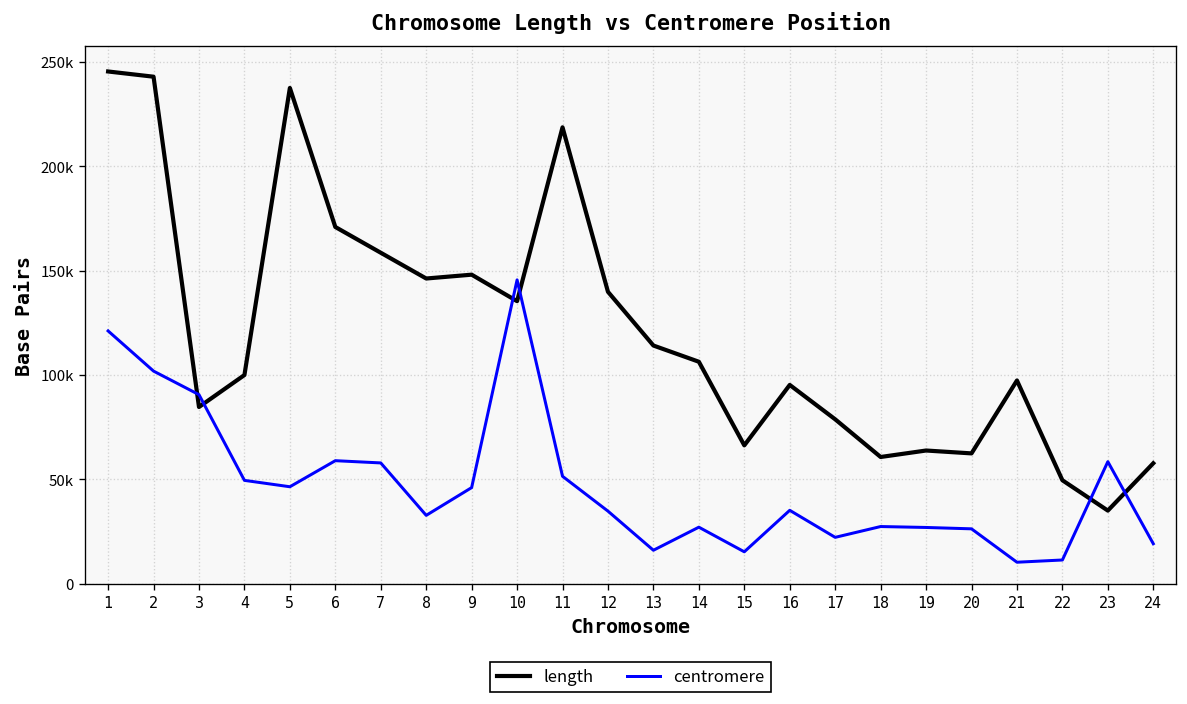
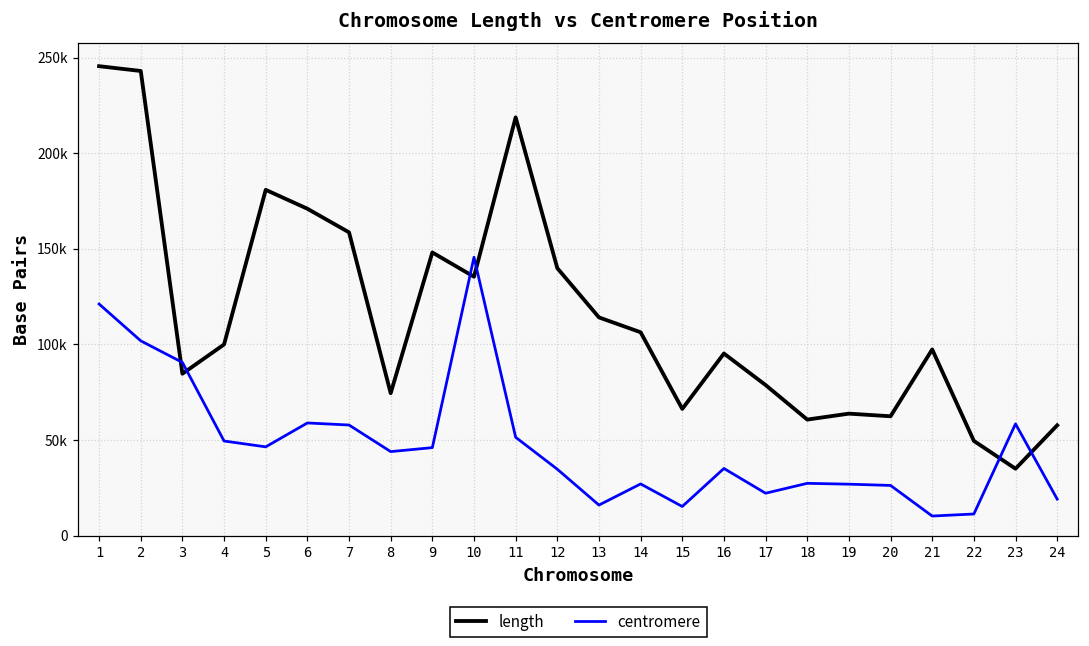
  {
    "length": {
      "1": 246000,
      "2": 243000,
      "3": 85000,
      "4": 100000,
-     "5": 238000,
+     "5": 181000,
      "6": 171000,
      "7": 159000,
-     "8": 146000,
+     "8": 75000,
      "9": 148000,
      "10": 135000,
      "11": 219000,
      "12": 140000,
      "13": 114000,
      "14": 106000,
      "15": 66000,
      "16": 95000,
      "17": 79000,
      "18": 61000,
      "19": 64000,
      "20": 62000,
      "21": 97000,
      "22": 50000,
      "23": 35000,
      "24": 58000
    },
    "centromere": {
      "1": 121000,
      "2": 102000,
      "3": 91000,
      "4": 50000,
      "5": 46000,
      "6": 59000,
      "7": 58000,
-     "8": 33000,
+     "8": 44000,
      "9": 46000,
      "10": 146000,
      "11": 51000,
      "12": 35000,
      "13": 16000,
      "14": 27000,
      "15": 15000,
      "16": 35000,
      "17": 22000,
      "18": 27000,
      "19": 27000,
      "20": 26000,
      "21": 10000,
      "22": 11000,
      "23": 58000,
      "24": 19000
    }
  }
